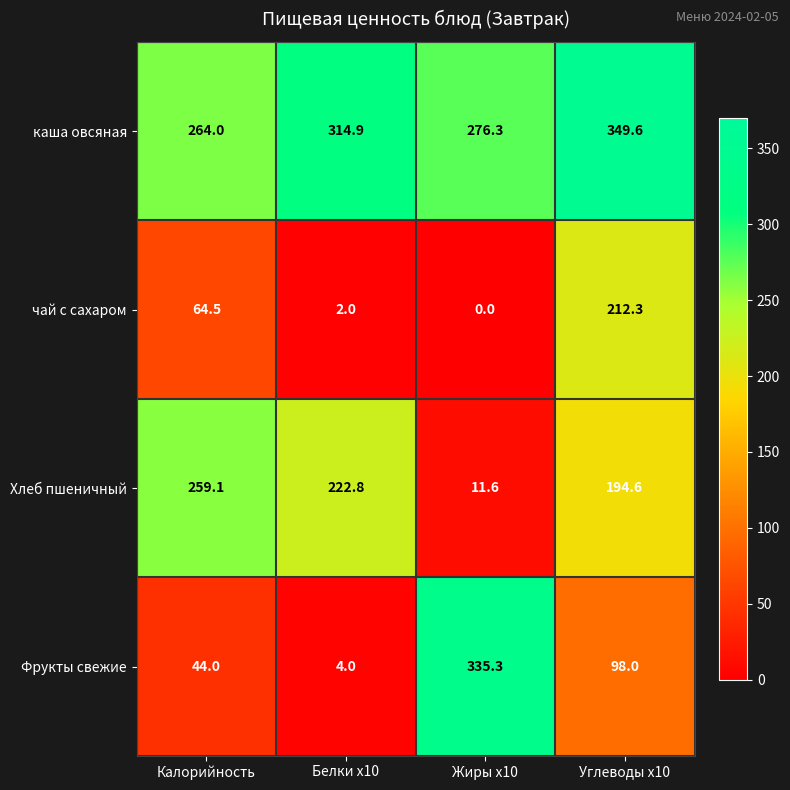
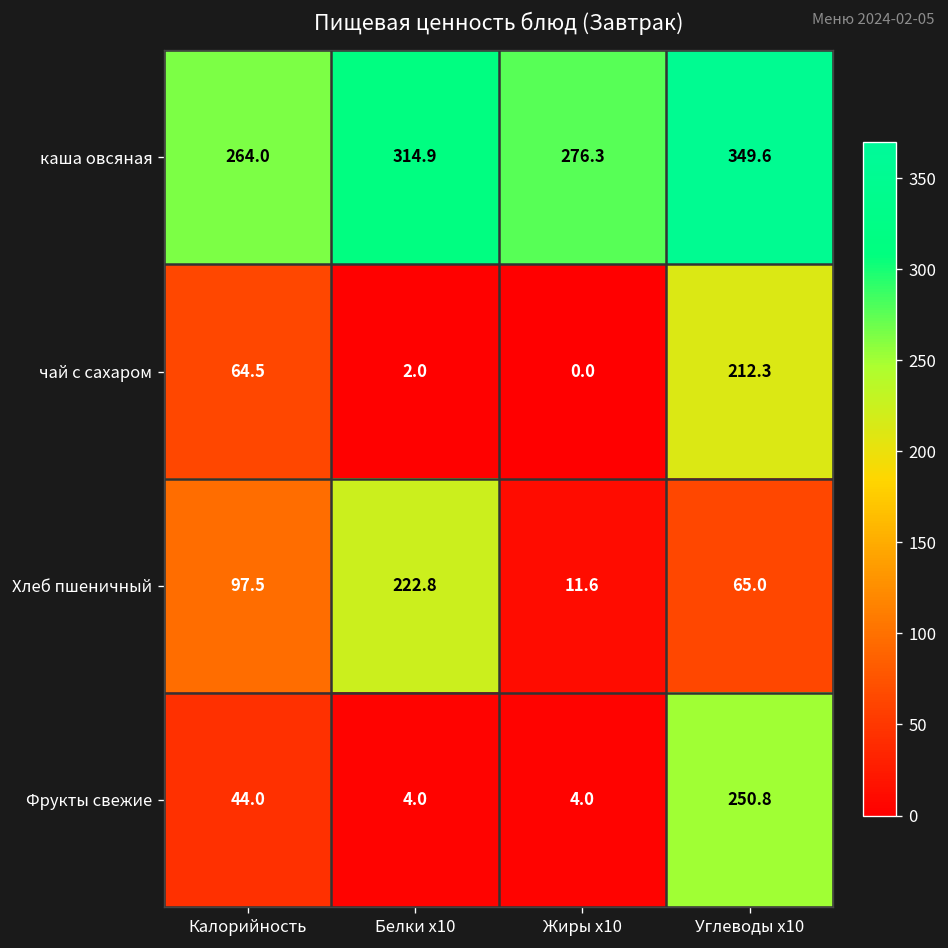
  {
    "каша овсяная": {
      "Калорийность": 264.0,
      "Белки x10": 314.9,
      "Жиры x10": 276.3,
      "Углеводы x10": 349.6
    },
    "чай с сахаром": {
      "Калорийность": 64.5,
      "Белки x10": 2.0,
      "Жиры x10": 0.0,
      "Углеводы x10": 212.3
    },
    "Хлеб пшеничный": {
-     "Калорийность": 259.1,
+     "Калорийность": 97.5,
      "Белки x10": 222.8,
      "Жиры x10": 11.6,
-     "Углеводы x10": 194.6
+     "Углеводы x10": 65.0
    },
    "Фрукты свежие": {
      "Калорийность": 44.0,
      "Белки x10": 4.0,
-     "Жиры x10": 335.3,
-     "Углеводы x10": 98.0
+     "Жиры x10": 4.0,
+     "Углеводы x10": 250.8
    }
  }
